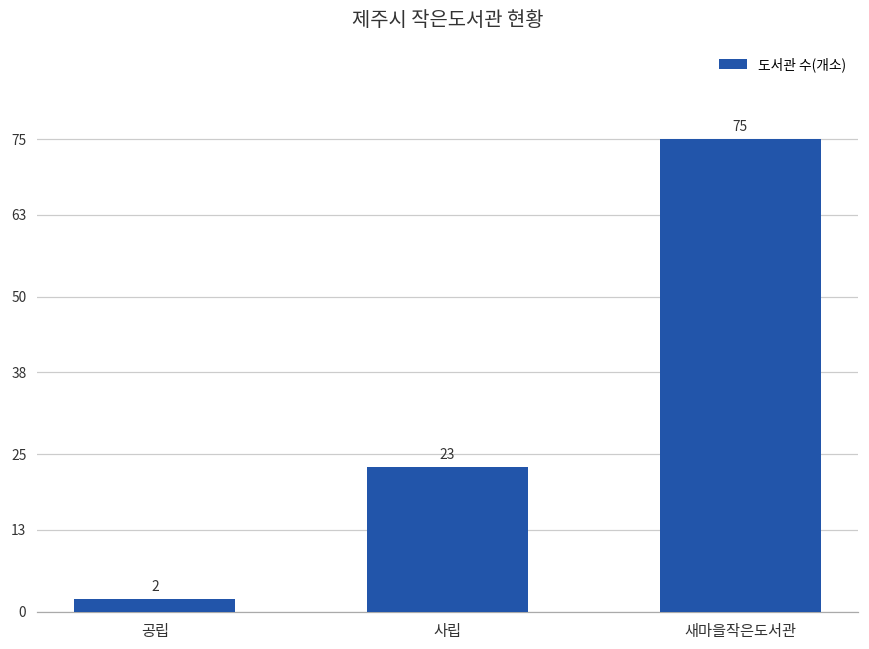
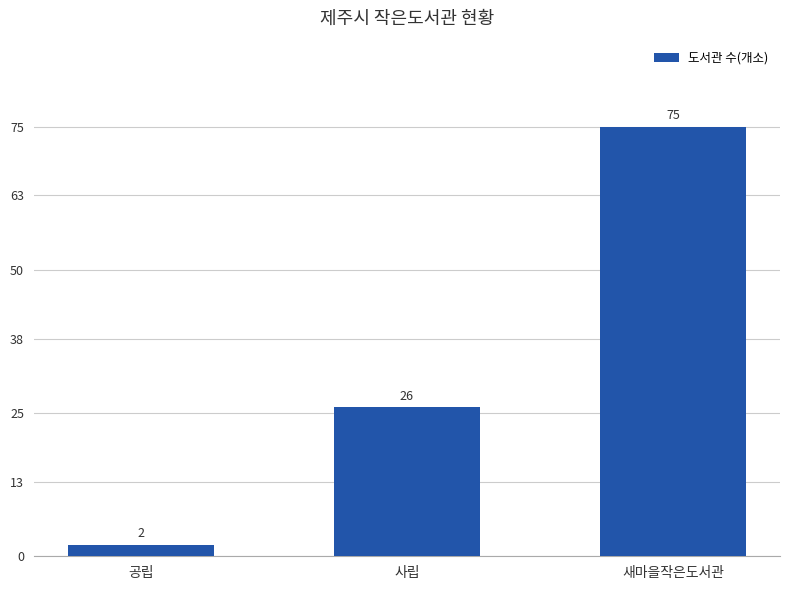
  {
    "공립": 2,
-   "사립": 23,
+   "사립": 26,
    "새마을작은도서관": 75
  }
